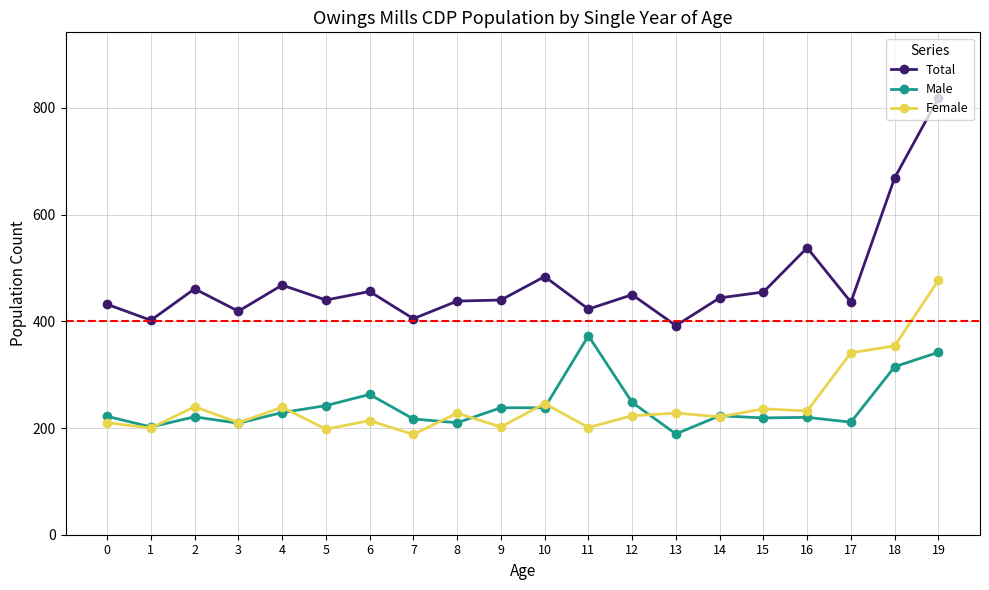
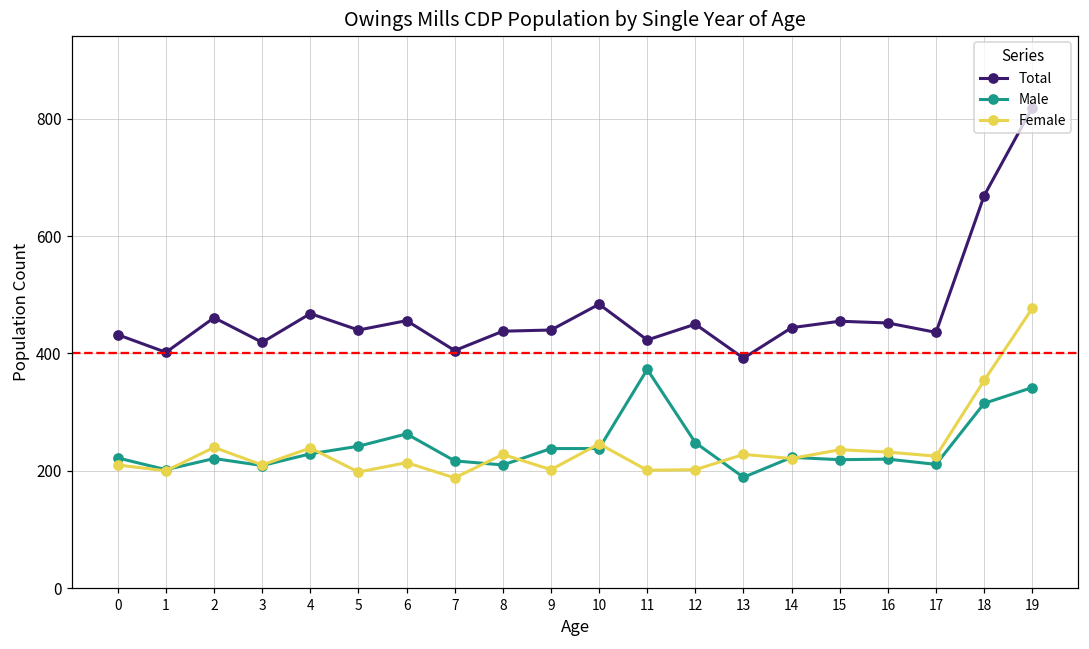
  {
    "Total": {
      "0": 430,
      "1": 400,
      "2": 460,
      "3": 420,
      "4": 470,
      "5": 440,
      "6": 460,
      "7": 410,
      "8": 440,
      "9": 440,
      "10": 480,
      "11": 420,
      "12": 450,
      "13": 390,
      "14": 440,
      "15": 460,
-     "16": 540,
+     "16": 450,
      "17": 440,
      "18": 670
    },
    "Male": {
      "0": 220,
      "2": 220,
      "4": 230,
      "5": 240,
      "6": 260,
      "7": 220,
      "8": 210,
      "9": 240,
      "10": 240,
      "11": 370,
      "12": 250,
      "13": 190,
      "15": 220,
      "16": 220,
      "17": 210,
      "18": 320,
      "19": 340
    },
    "Female": {
      "0": 210,
      "2": 240,
      "4": 240,
      "5": 200,
      "6": 210,
      "7": 190,
      "8": 230,
      "9": 200,
      "10": 250,
      "11": 200,
-     "12": 220,
+     "12": 200,
      "13": 230,
      "15": 240,
      "16": 230,
-     "17": 340,
+     "17": 230,
      "18": 350,
      "19": 480
    }
  }
